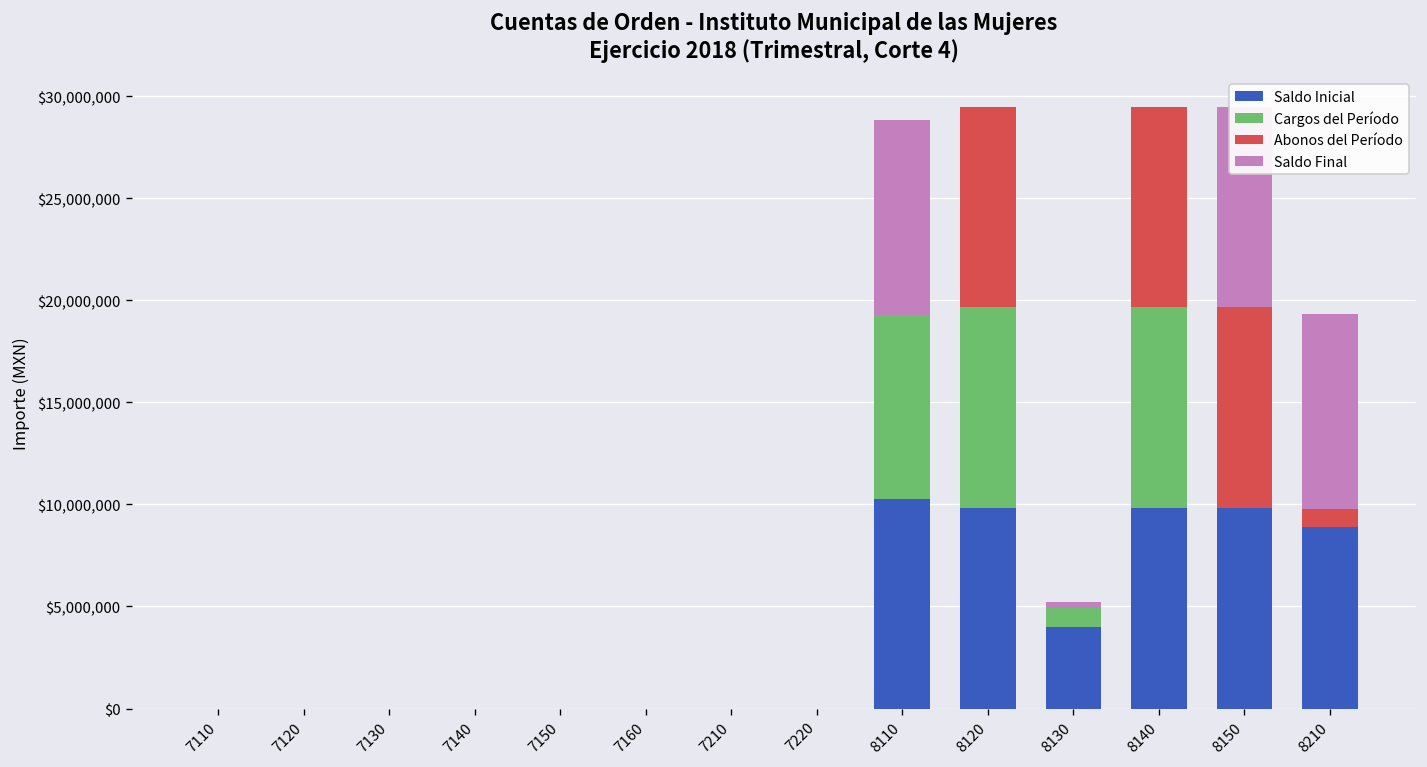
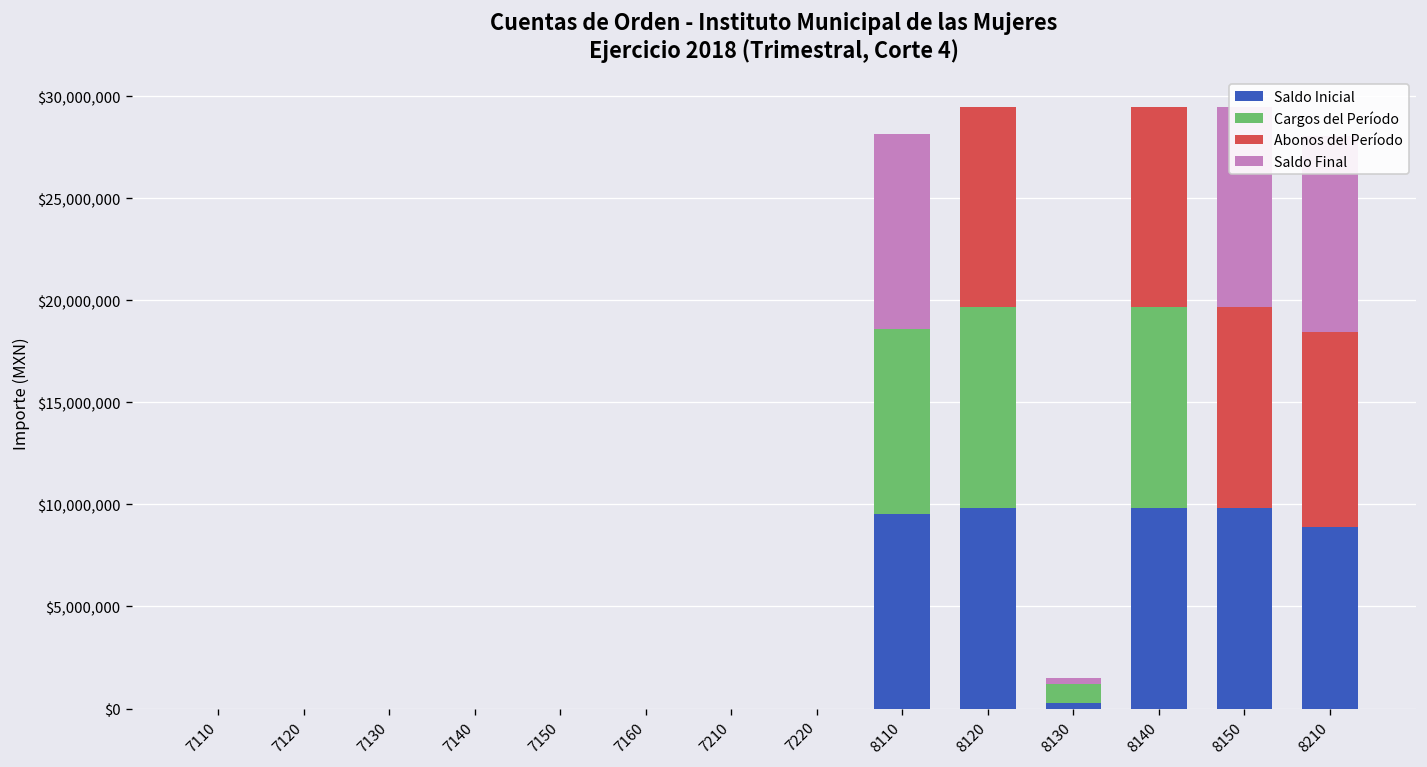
  {
    "Saldo Inicial": {
      "7110": "$0",
      "7120": "$0",
      "7130": "$0",
      "7140": "$0",
      "7150": "$0",
      "7160": "$0",
      "7210": "$0",
      "7220": "$0",
-     "8110": "$10,300,000",
+     "8110": "$9,600,000",
      "8120": "$9,800,000",
-     "8130": "$4,000,000",
+     "8130": "$300,000",
      "8140": "$9,800,000",
      "8150": "$9,800,000",
      "8210": "$8,900,000"
    },
    "Cargos del Período": {
      "7110": "$0",
      "7120": "$0",
      "7130": "$0",
      "7140": "$0",
      "7150": "$0",
      "7160": "$0",
      "7210": "$0",
      "7220": "$0",
      "8110": "$9,000,000",
      "8120": "$9,800,000",
      "8130": "$900,000",
      "8140": "$9,800,000",
      "8150": "$0",
      "8210": "$0"
    },
    "Abonos del Período": {
      "7110": "$0",
      "7120": "$0",
      "7130": "$0",
      "7140": "$0",
      "7150": "$0",
      "7160": "$0",
      "7210": "$0",
      "7220": "$0",
      "8110": "$0",
      "8120": "$9,800,000",
      "8130": "$0",
      "8140": "$9,800,000",
      "8150": "$9,800,000",
-     "8210": "$900,000"
+     "8210": "$9,600,000"
    },
    "Saldo Final": {
      "7110": "$0",
      "7120": "$0",
      "7130": "$0",
      "7140": "$0",
      "7150": "$0",
      "7160": "$0",
      "7210": "$0",
      "7220": "$0",
      "8110": "$9,600,000",
      "8130": "$300,000",
      "8140": "$0"
    }
  }
